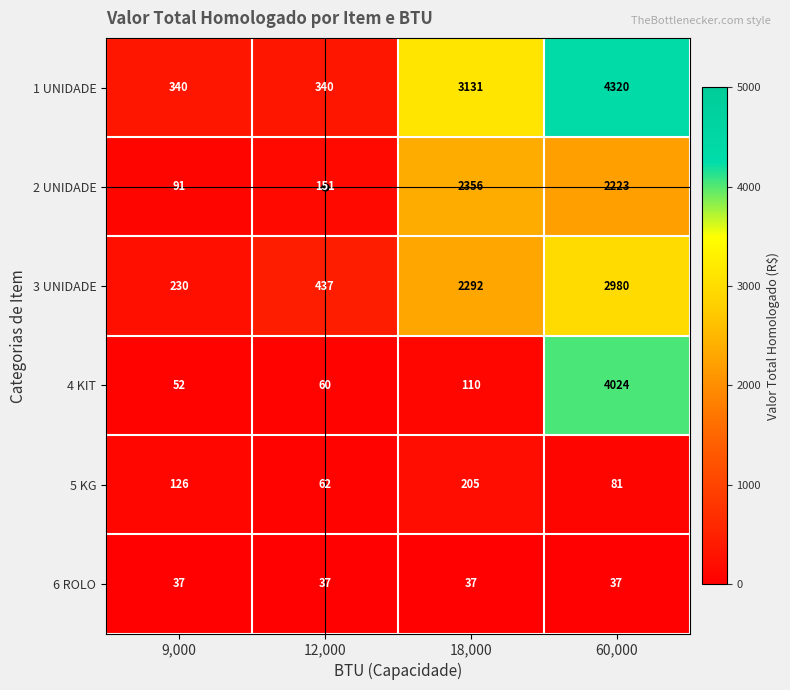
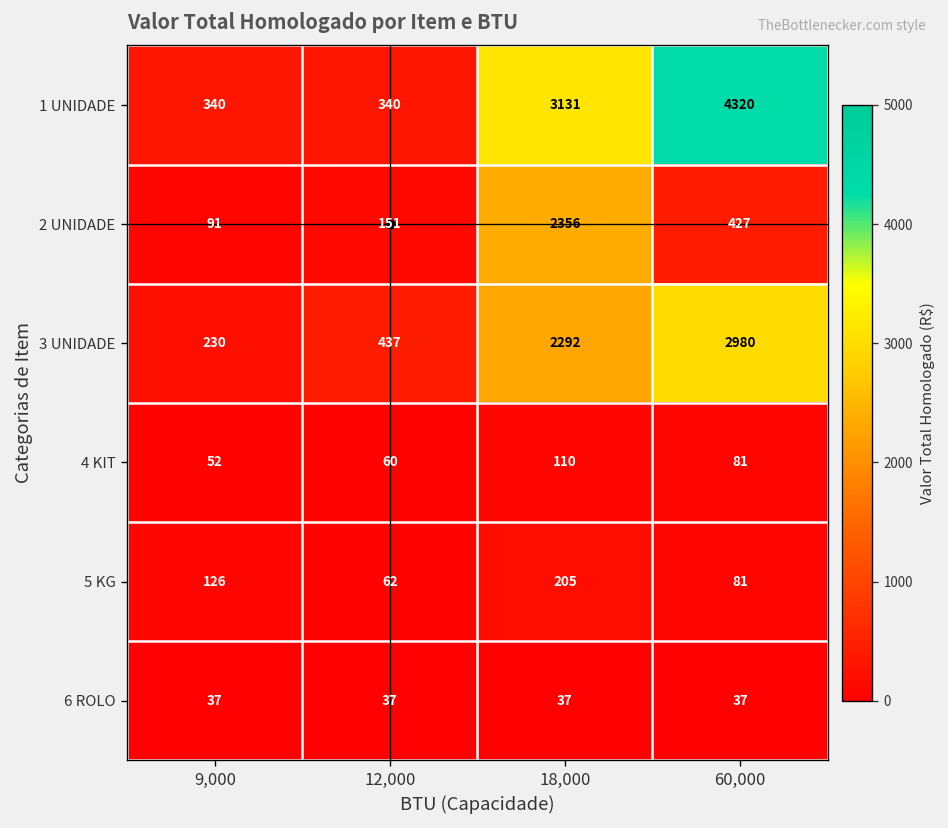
  {
    "1 UNIDADE": {
      "9,000": 340,
      "12,000": 340,
      "18,000": 3131,
      "60,000": 4320
    },
    "2 UNIDADE": {
      "9,000": 91,
      "18,000": 2356,
-     "60,000": 2223
+     "60,000": 427
    },
    "3 UNIDADE": {
      "9,000": 230,
      "12,000": 437,
      "18,000": 2292,
      "60,000": 2980
    },
    "4 KIT": {
      "9,000": 52,
      "12,000": 60,
      "18,000": 110,
-     "60,000": 4024
+     "60,000": 81
    },
    "5 KG": {
      "9,000": 126,
      "12,000": 62,
      "18,000": 205,
      "60,000": 81
    },
    "6 ROLO": {
      "9,000": 37,
      "12,000": 37,
      "18,000": 37,
      "60,000": 37
    }
  }
